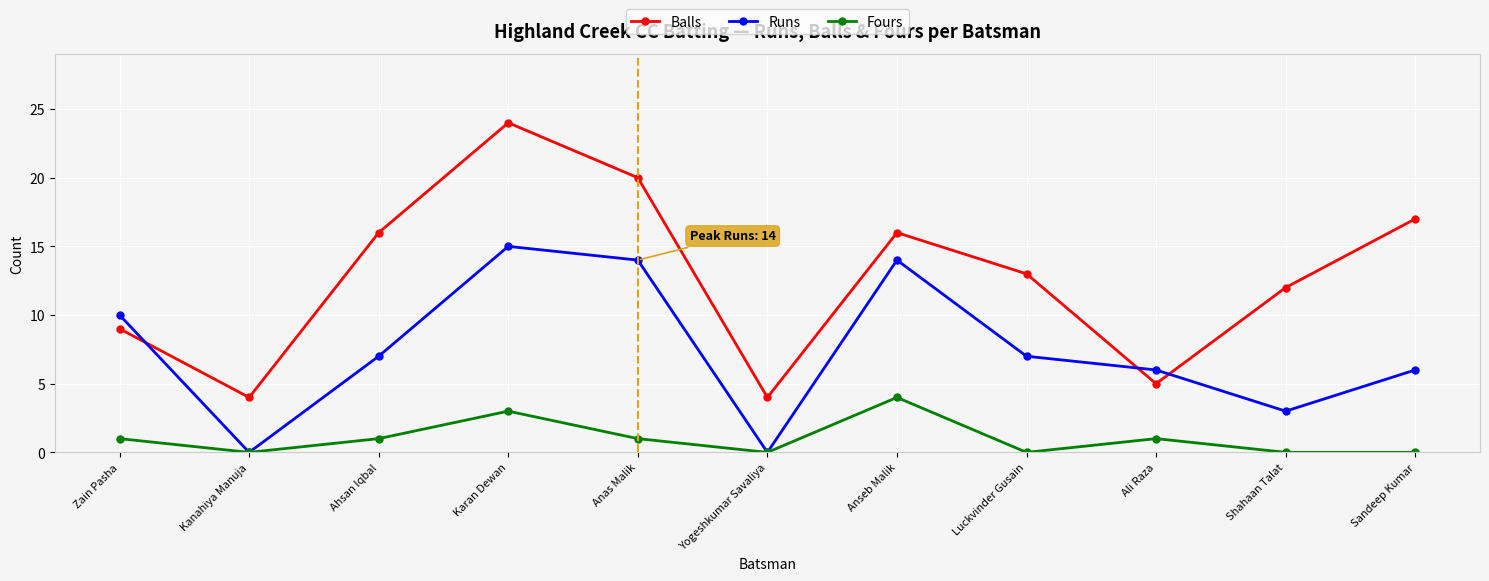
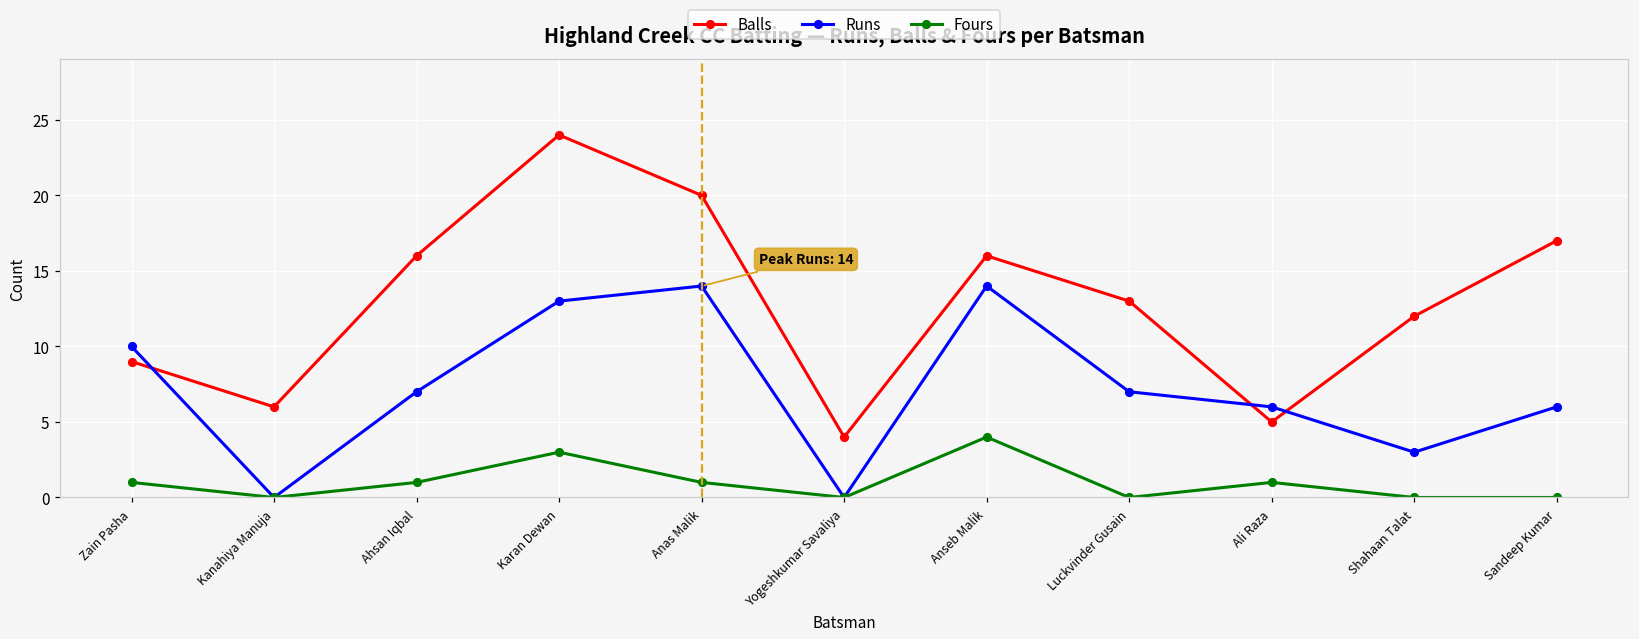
  {
    "Balls": {
      "Zain Pasha": 9,
-     "Kanahiya Manuja": 4,
+     "Kanahiya Manuja": 6,
      "Ahsan Iqbal": 16,
      "Karan Dewan": 24,
      "Anas Malik": 20,
      "Yogeshkumar Savaliya": 4,
      "Anseb Malik": 16,
      "Luckvinder Gusain": 13,
      "Ali Raza": 5,
      "Shahaan Talat": 12,
      "Sandeep Kumar": 17
    },
    "Runs": {
      "Zain Pasha": 10,
      "Ahsan Iqbal": 7,
-     "Karan Dewan": 15,
+     "Karan Dewan": 13,
      "Anseb Malik": 14,
      "Luckvinder Gusain": 7,
      "Ali Raza": 6,
      "Shahaan Talat": 3,
      "Sandeep Kumar": 6
    },
    "Fours": {
      "Zain Pasha": 1,
      "Ahsan Iqbal": 1,
      "Karan Dewan": 3,
      "Anas Malik": 1,
      "Anseb Malik": 4,
      "Luckvinder Gusain": 0,
      "Ali Raza": 1,
      "Shahaan Talat": 0,
      "Sandeep Kumar": 0
    }
  }
